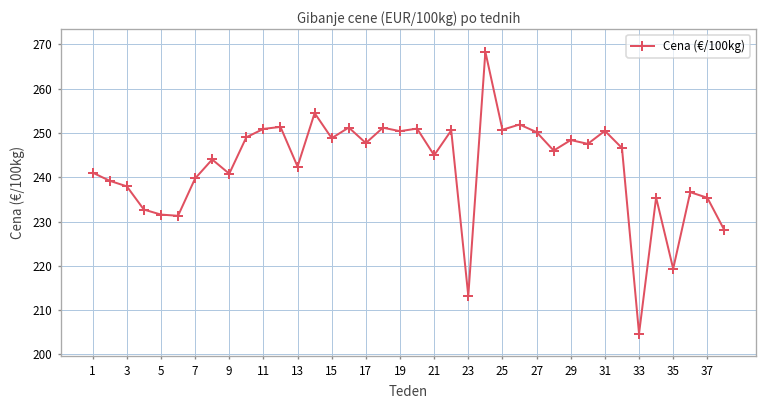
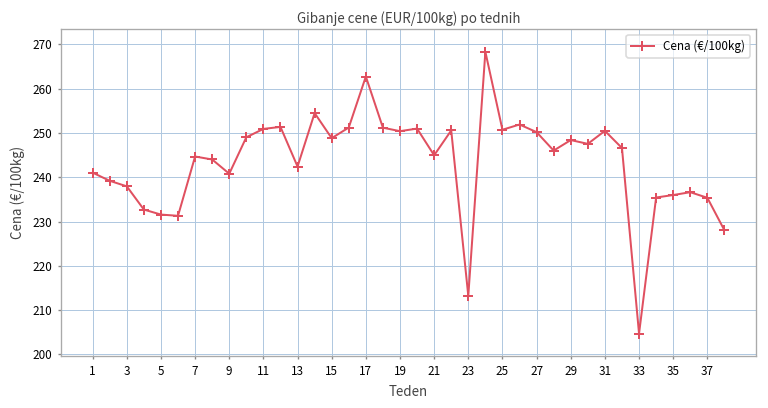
  {
    "1": 241,
    "3": 238,
    "5": 232,
-   "7": 240,
+   "7": 245,
    "9": 241,
    "11": 251,
    "13": 242,
    "15": 249,
-   "17": 248,
+   "17": 263,
    "19": 250,
    "21": 245,
    "23": 213,
    "25": 251,
    "27": 250,
    "29": 248,
    "31": 250,
    "33": 205,
-   "35": 219,
+   "35": 236,
    "37": 235
  }
